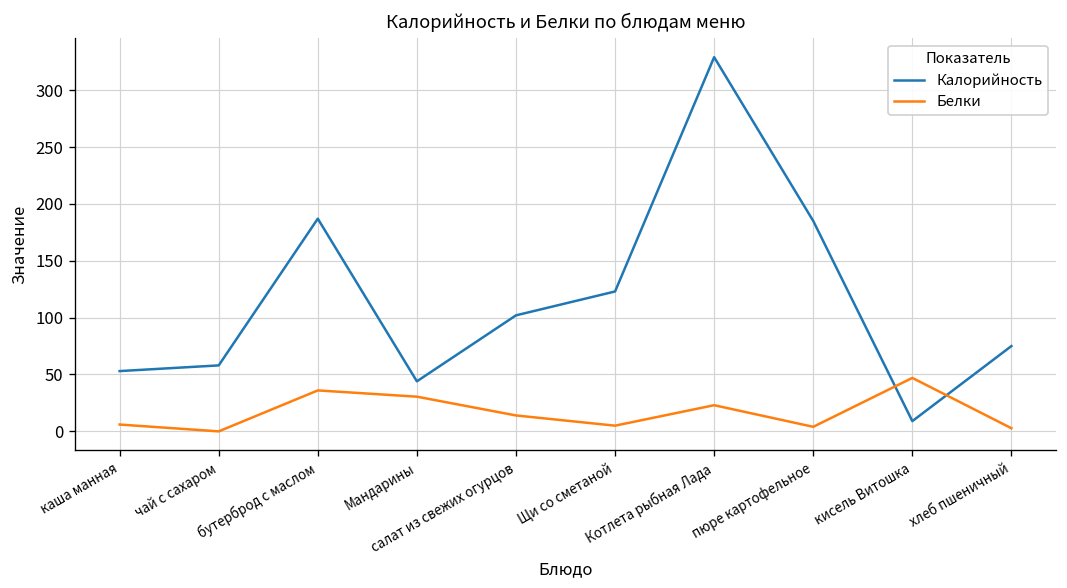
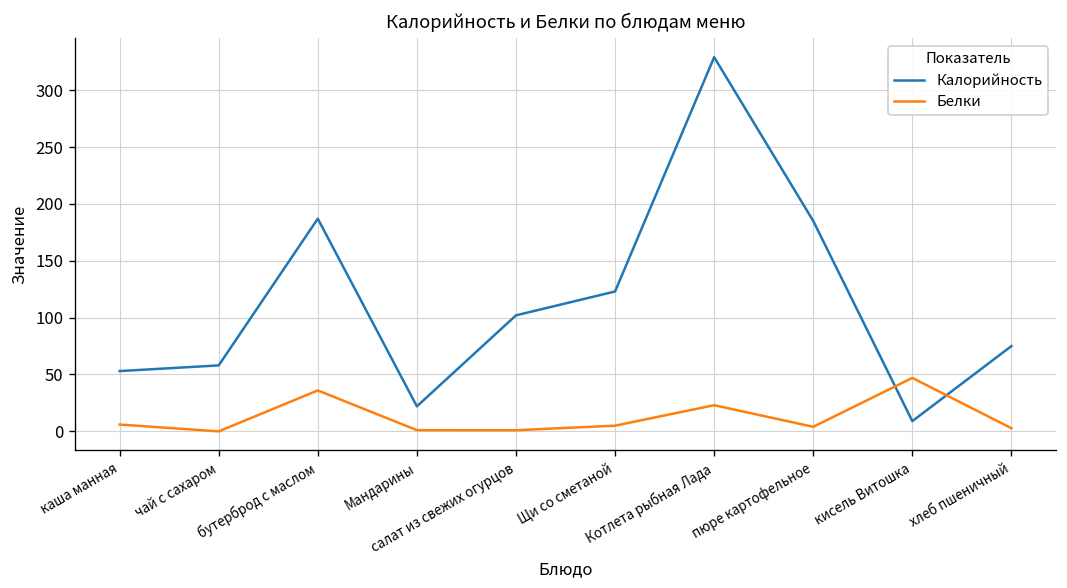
  {
    "Калорийность": {
      "каша манная": 50,
      "чай с сахаром": 60,
      "бутерброд с маслом": 190,
-     "Мандарины": 40,
+     "Мандарины": 20,
      "салат из свежих огурцов": 100,
      "Щи со сметаной": 120,
      "Котлета рыбная Лада": 330,
      "пюре картофельное": 190,
      "кисель Витошка": 10,
      "хлеб пшеничный": 80
    },
    "Белки": {
      "каша манная": 10,
      "чай с сахаром": 0,
      "бутерброд с маслом": 40,
-     "Мандарины": 30,
-     "салат из свежих огурцов": 10,
+     "Мандарины": 0,
+     "салат из свежих огурцов": 0,
      "Щи со сметаной": 10,
      "Котлета рыбная Лада": 20,
      "пюре картофельное": 0,
      "кисель Витошка": 50,
      "хлеб пшеничный": 0
    }
  }
